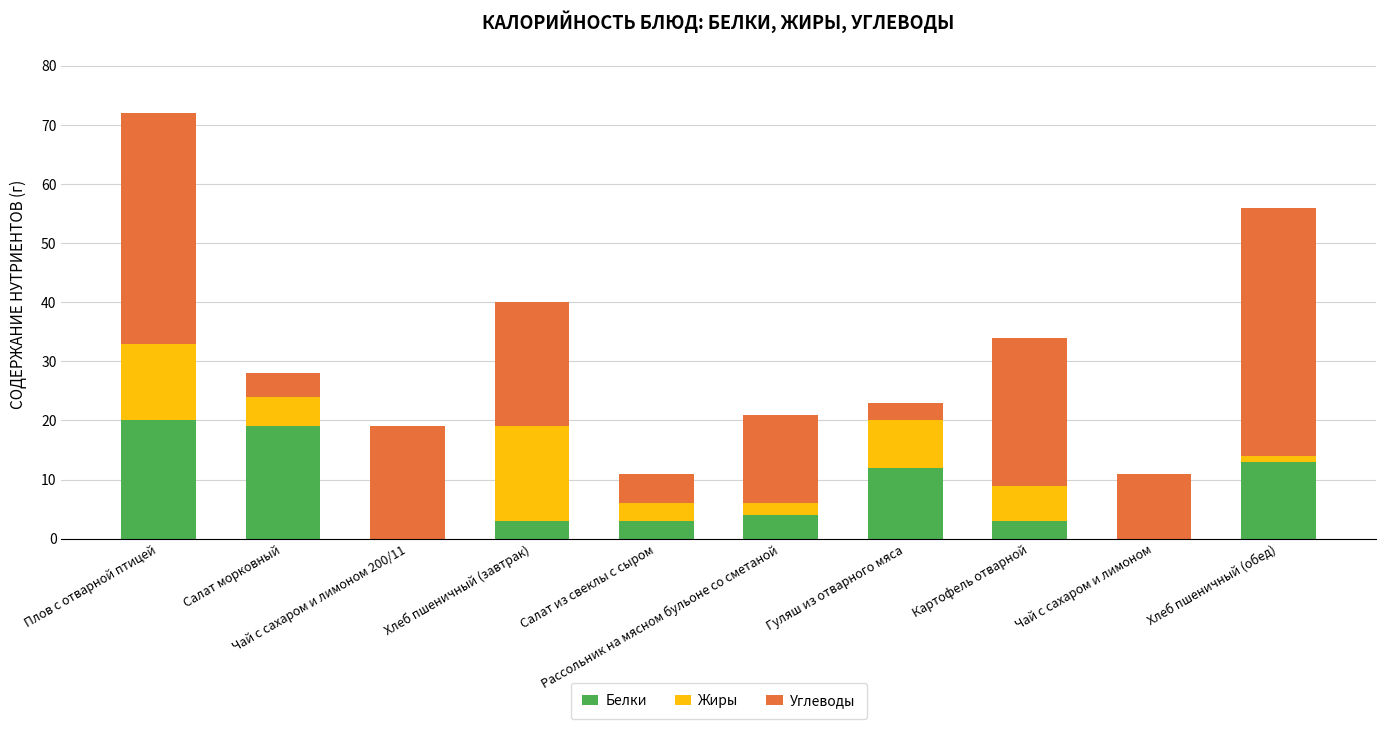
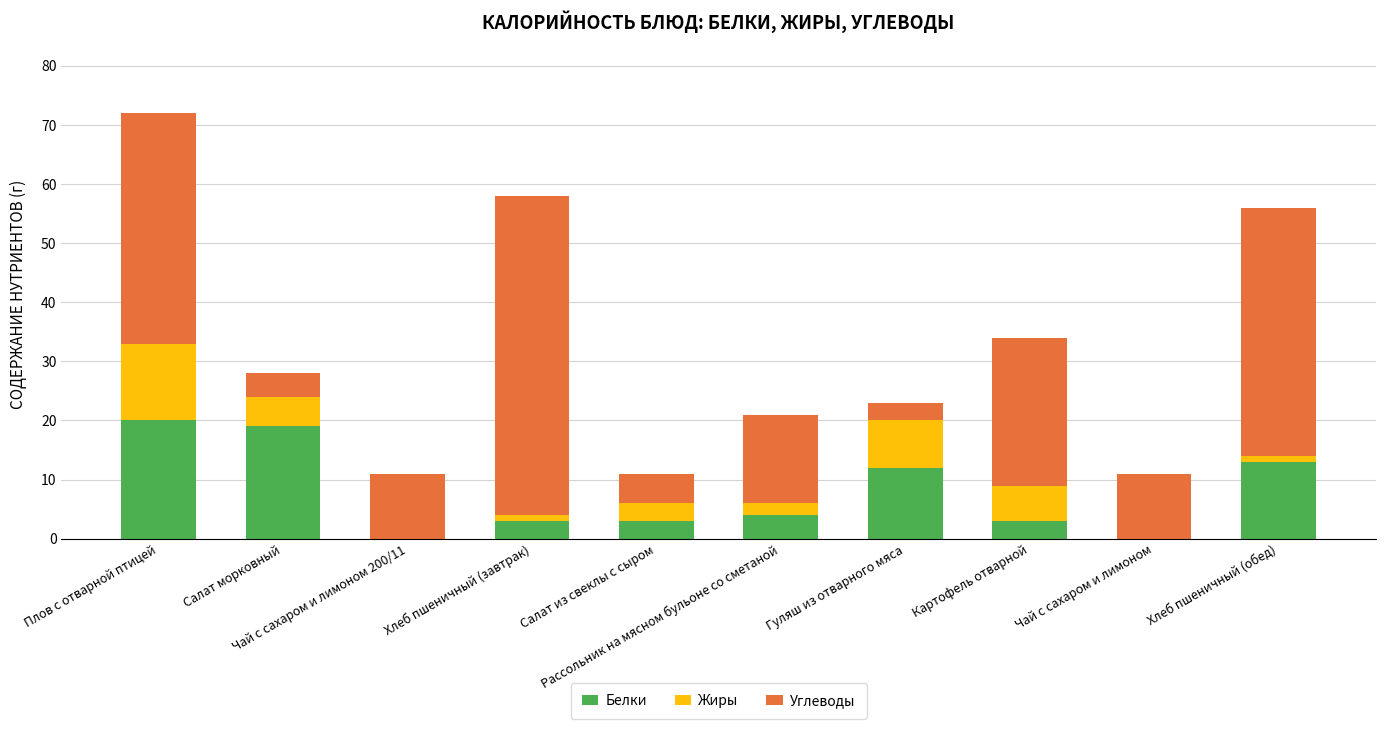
  {
    "Белки": {
      "Плов с отварной птицей": 20,
      "Салат морковный": 19,
      "Чай с сахаром и лимоном 200/11": 0,
      "Хлеб пшеничный (завтрак)": 3,
      "Салат из свеклы с сыром": 3,
      "Рассольник на мясном бульоне со сметаной": 4,
      "Гуляш из отварного мяса": 12,
      "Картофель отварной": 3,
      "Чай с сахаром и лимоном": 0,
      "Хлеб пшеничный (обед)": 13
    },
    "Жиры": {
      "Плов с отварной птицей": 13,
      "Салат морковный": 5,
      "Чай с сахаром и лимоном 200/11": 0,
-     "Хлеб пшеничный (завтрак)": 16,
+     "Хлеб пшеничный (завтрак)": 1,
      "Салат из свеклы с сыром": 3,
      "Рассольник на мясном бульоне со сметаной": 2,
      "Гуляш из отварного мяса": 8,
      "Картофель отварной": 6,
      "Чай с сахаром и лимоном": 0,
      "Хлеб пшеничный (обед)": 1
    },
    "Углеводы": {
      "Плов с отварной птицей": 39,
      "Салат морковный": 4,
-     "Чай с сахаром и лимоном 200/11": 19,
-     "Хлеб пшеничный (завтрак)": 21,
+     "Чай с сахаром и лимоном 200/11": 11,
+     "Хлеб пшеничный (завтрак)": 54,
      "Салат из свеклы с сыром": 5,
      "Рассольник на мясном бульоне со сметаной": 15,
      "Гуляш из отварного мяса": 3,
      "Картофель отварной": 25,
      "Чай с сахаром и лимоном": 11,
      "Хлеб пшеничный (обед)": 42
    }
  }
